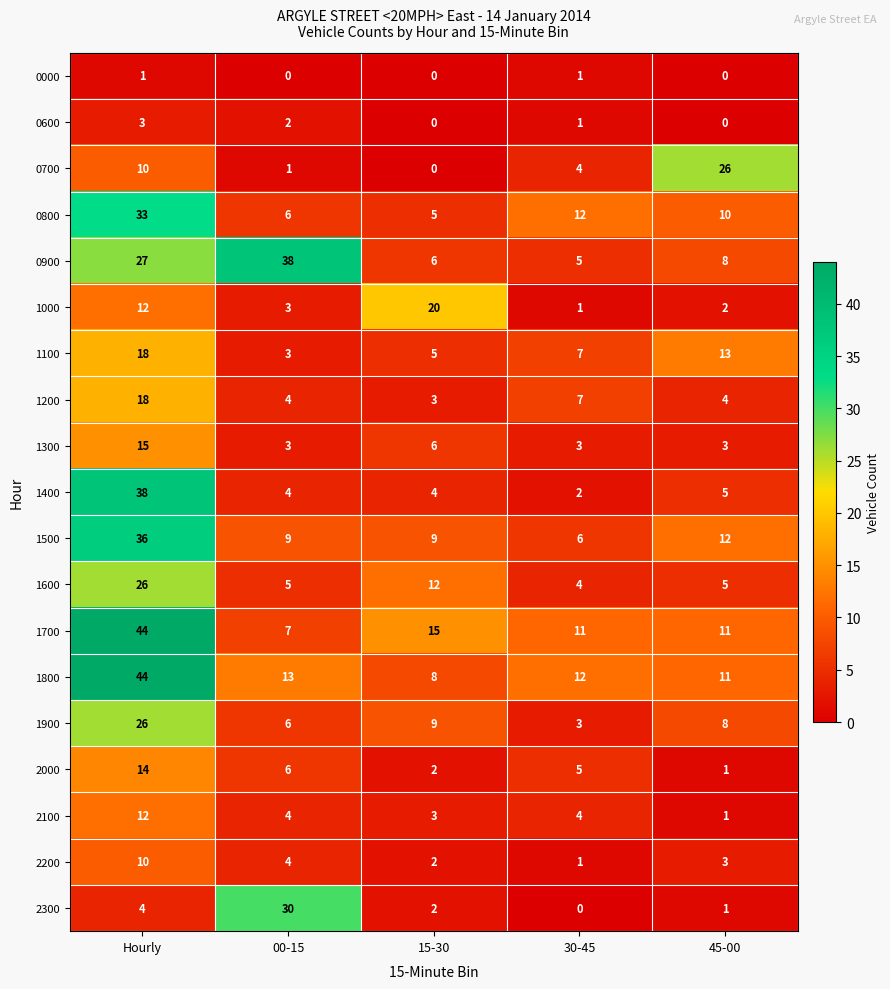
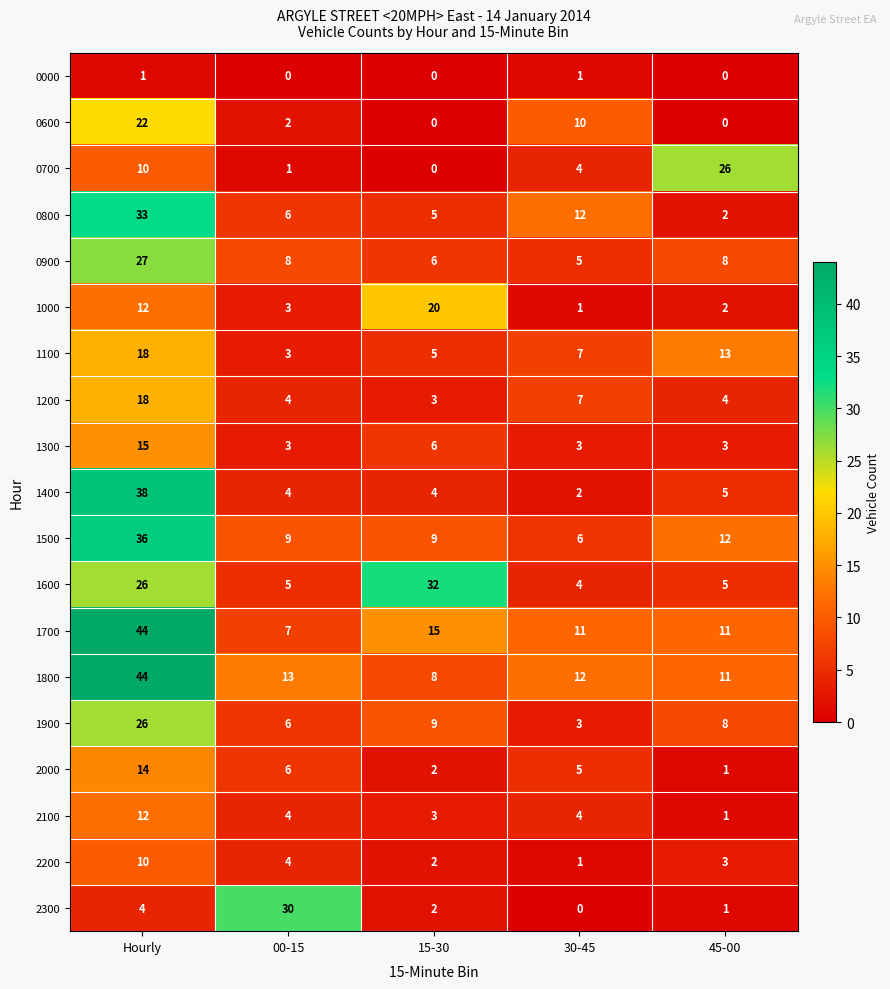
  {
    "0000": {
      "Hourly": 1,
      "00-15": 0,
      "15-30": 0,
      "30-45": 1,
      "45-00": 0
    },
    "0600": {
-     "Hourly": 3,
+     "Hourly": 22,
      "00-15": 2,
      "15-30": 0,
-     "30-45": 1,
+     "30-45": 10,
      "45-00": 0
    },
    "0700": {
      "Hourly": 10,
      "00-15": 1,
      "15-30": 0,
      "30-45": 4,
      "45-00": 26
    },
    "0800": {
      "Hourly": 33,
      "00-15": 6,
      "15-30": 5,
      "30-45": 12,
-     "45-00": 10
+     "45-00": 2
    },
    "0900": {
      "Hourly": 27,
-     "00-15": 38,
+     "00-15": 8,
      "15-30": 6,
      "30-45": 5,
      "45-00": 8
    },
    "1000": {
      "Hourly": 12,
      "00-15": 3,
      "15-30": 20,
      "30-45": 1,
      "45-00": 2
    },
    "1100": {
      "Hourly": 18,
      "00-15": 3,
      "15-30": 5,
      "30-45": 7,
      "45-00": 13
    },
    "1200": {
      "Hourly": 18,
      "00-15": 4,
      "15-30": 3,
      "30-45": 7,
      "45-00": 4
    },
    "1300": {
      "Hourly": 15,
      "00-15": 3,
      "15-30": 6,
      "30-45": 3,
      "45-00": 3
    },
    "1400": {
      "Hourly": 38,
      "00-15": 4,
      "15-30": 4,
      "30-45": 2,
      "45-00": 5
    },
    "1500": {
      "Hourly": 36,
      "00-15": 9,
      "15-30": 9,
      "30-45": 6,
      "45-00": 12
    },
    "1600": {
      "Hourly": 26,
      "00-15": 5,
-     "15-30": 12,
+     "15-30": 32,
      "30-45": 4,
      "45-00": 5
    },
    "1700": {
      "Hourly": 44,
      "00-15": 7,
      "15-30": 15,
      "30-45": 11,
      "45-00": 11
    },
    "1800": {
      "Hourly": 44,
      "00-15": 13,
      "15-30": 8,
      "30-45": 12,
      "45-00": 11
    },
    "1900": {
      "Hourly": 26,
      "00-15": 6,
      "15-30": 9,
      "30-45": 3,
      "45-00": 8
    },
    "2000": {
      "Hourly": 14,
      "00-15": 6,
      "15-30": 2,
      "30-45": 5,
      "45-00": 1
    },
    "2100": {
      "Hourly": 12,
      "00-15": 4,
      "15-30": 3,
      "30-45": 4,
      "45-00": 1
    },
    "2200": {
      "Hourly": 10,
      "00-15": 4,
      "15-30": 2,
      "30-45": 1,
      "45-00": 3
    },
    "2300": {
      "Hourly": 4,
      "00-15": 30,
      "15-30": 2,
      "30-45": 0,
      "45-00": 1
    }
  }
